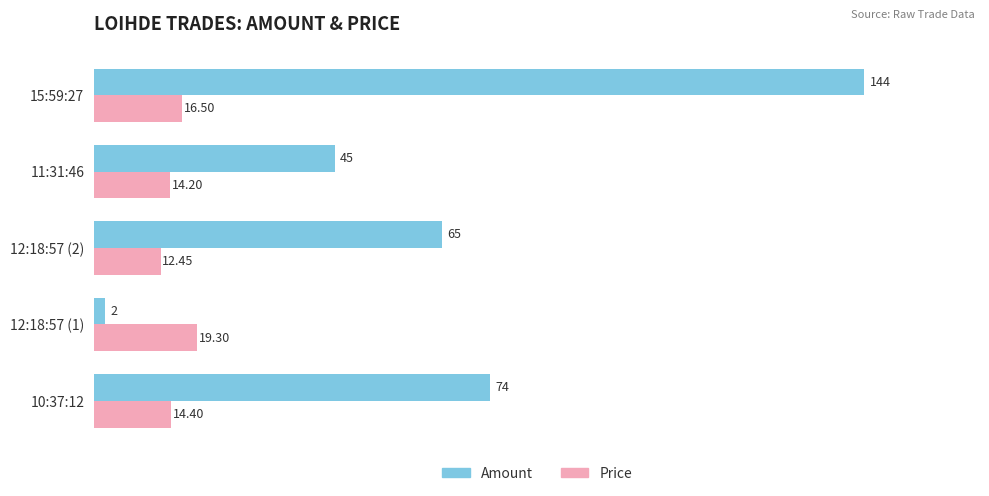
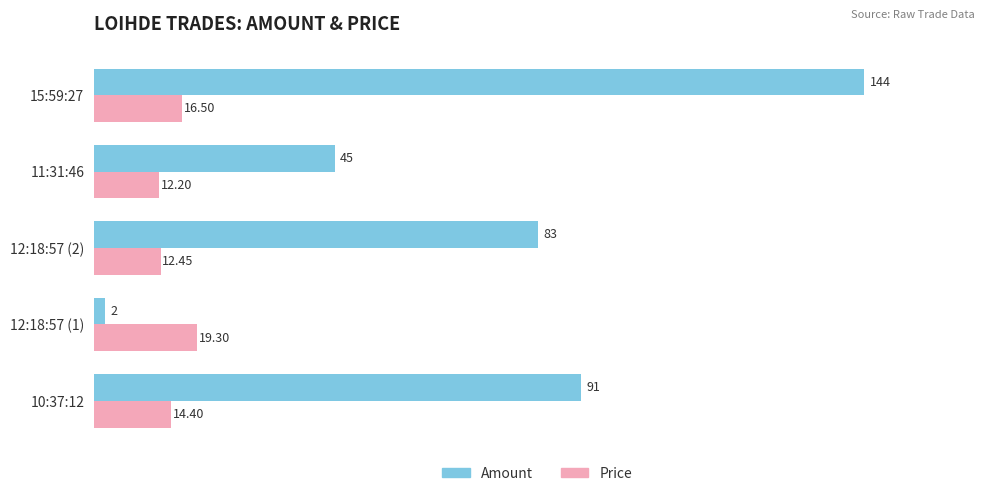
  {
    "Amount": {
      "15:59:27": 144,
      "11:31:46": 45,
-     "12:18:57 (2)": 65,
+     "12:18:57 (2)": 83,
      "12:18:57 (1)": 2,
-     "10:37:12": 74
+     "10:37:12": 91
    },
    "Price": {
      "15:59:27": 16.50,
-     "11:31:46": 14.20,
+     "11:31:46": 12.20,
      "12:18:57 (2)": 12.45,
      "12:18:57 (1)": 19.30,
      "10:37:12": 14.40
    }
  }
